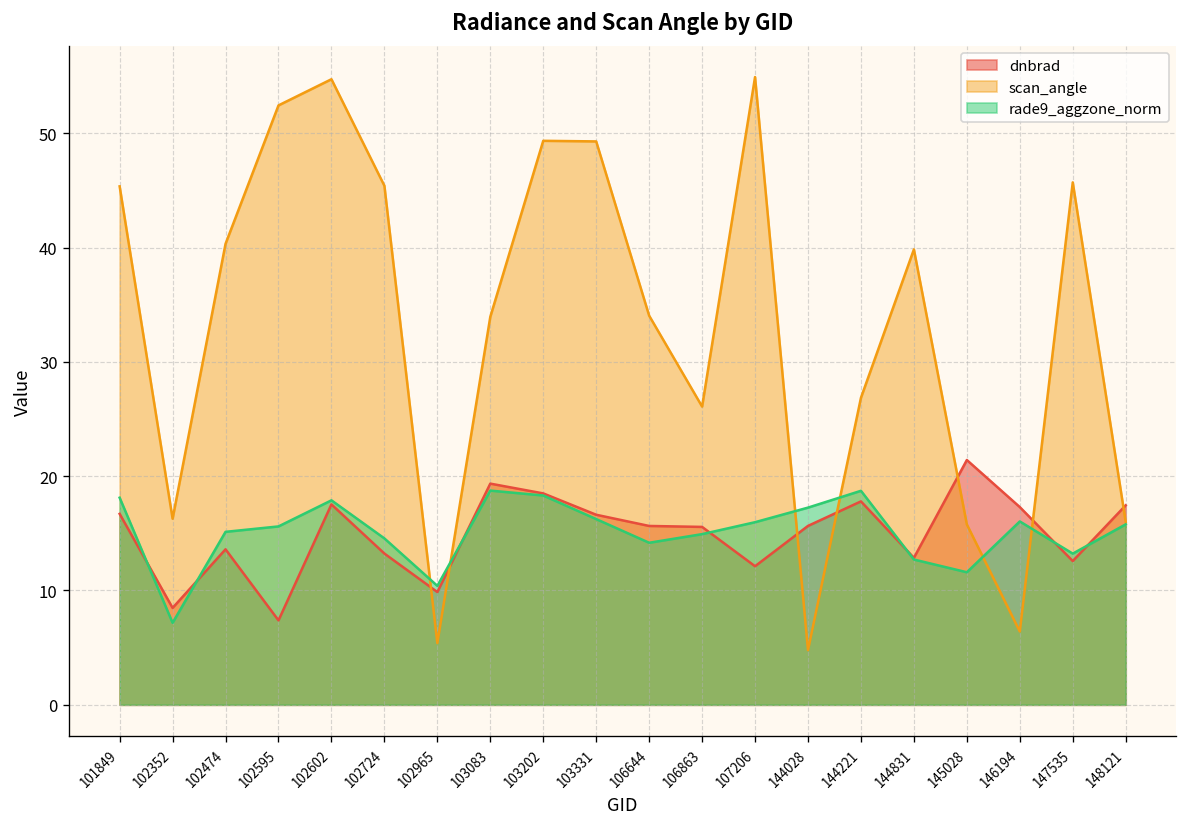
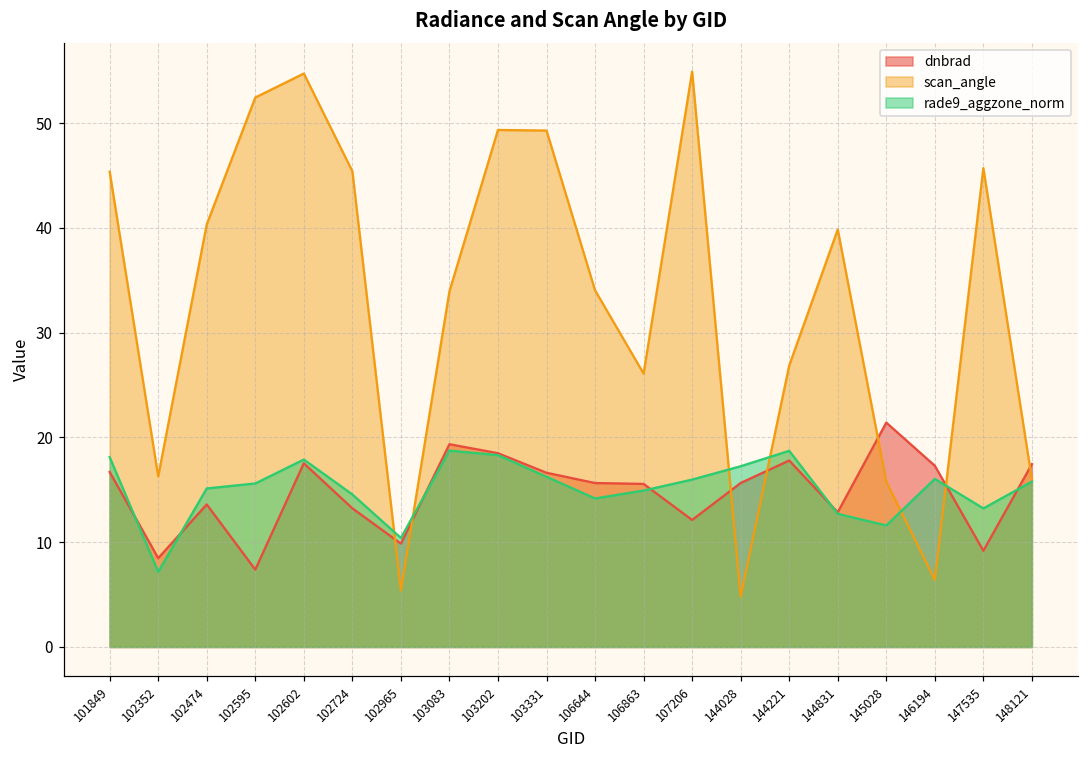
  {
    "dnbrad": {
      "101849": 17,
      "102352": 8,
      "102474": 14,
      "102595": 7,
      "102602": 18,
      "102724": 13,
      "102965": 10,
      "103083": 19,
      "103331": 17,
      "106644": 16,
      "106863": 16,
      "107206": 12,
      "144028": 16,
      "144221": 18,
      "145028": 21,
      "146194": 17,
-     "147535": 13,
+     "147535": 9,
      "148121": 17
    },
    "scan_angle": {
      "101849": 45,
      "102352": 16,
      "102474": 40,
      "102595": 52,
      "102602": 55,
      "102724": 45,
      "102965": 5,
      "103083": 34,
      "103202": 49,
      "103331": 49,
      "106644": 34,
      "106863": 26,
      "107206": 55,
      "144028": 5,
      "144221": 27,
      "144831": 40,
      "145028": 16,
      "146194": 6,
      "147535": 46
    },
    "rade9_aggzone_norm": {
      "101849": 18,
      "102352": 7,
      "102474": 15,
      "102595": 16,
      "102602": 18,
      "102724": 15,
      "102965": 10,
      "103083": 19,
      "103331": 16,
      "106644": 14,
      "106863": 15,
      "107206": 16,
      "144028": 17,
      "144221": 19,
      "145028": 12,
      "146194": 16,
      "147535": 13
    }
  }
